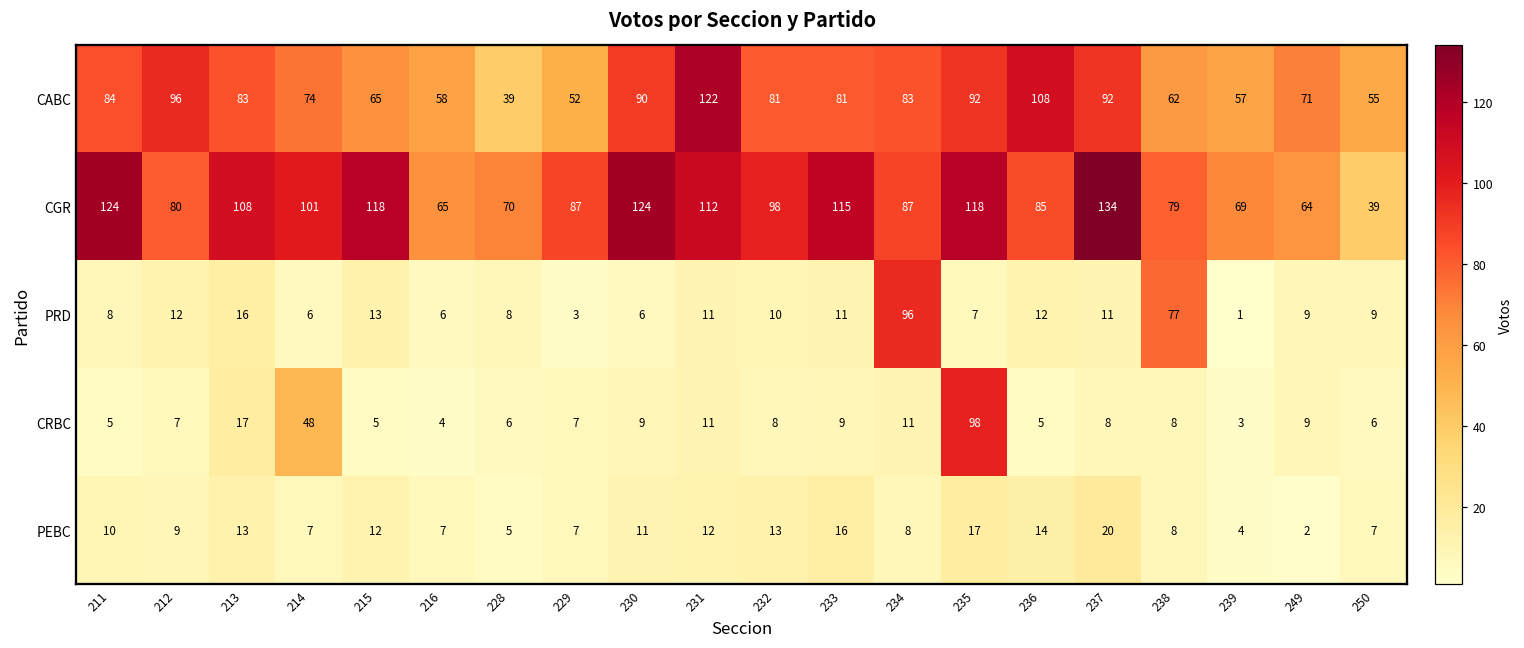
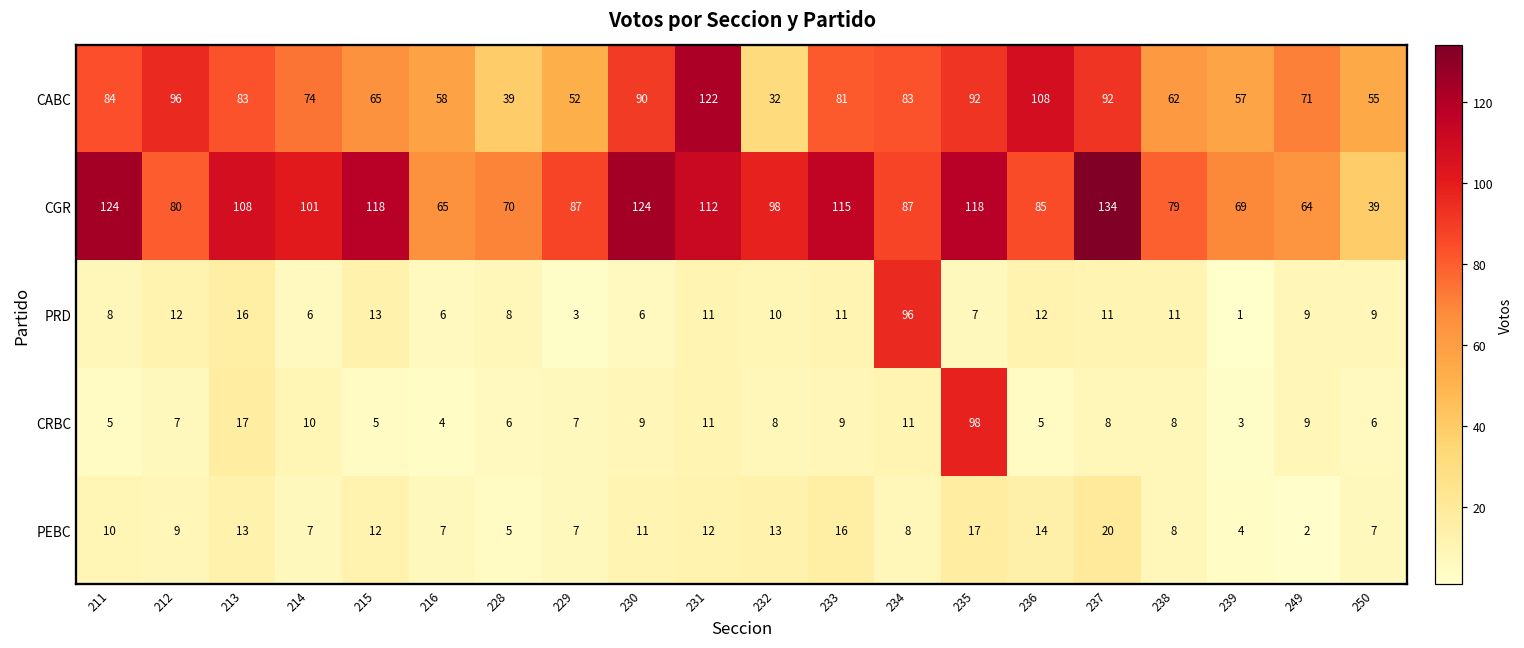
  {
    "CABC": {
      "211": 84,
      "212": 96,
      "213": 83,
      "214": 74,
      "215": 65,
      "216": 58,
      "228": 39,
      "229": 52,
      "230": 90,
      "231": 122,
-     "232": 81,
+     "232": 32,
      "233": 81,
      "234": 83,
      "235": 92,
      "236": 108,
      "237": 92,
      "238": 62,
      "239": 57,
      "249": 71,
      "250": 55
    },
    "CGR": {
      "211": 124,
      "212": 80,
      "213": 108,
      "214": 101,
      "215": 118,
      "216": 65,
      "228": 70,
      "229": 87,
      "230": 124,
      "231": 112,
      "232": 98,
      "233": 115,
      "234": 87,
      "235": 118,
      "236": 85,
      "237": 134,
      "238": 79,
      "239": 69,
      "249": 64,
      "250": 39
    },
    "PRD": {
      "211": 8,
      "212": 12,
      "213": 16,
      "214": 6,
      "215": 13,
      "216": 6,
      "228": 8,
      "229": 3,
      "230": 6,
      "231": 11,
      "232": 10,
      "233": 11,
      "234": 96,
      "235": 7,
      "236": 12,
      "237": 11,
-     "238": 77,
+     "238": 11,
      "239": 1,
      "249": 9,
      "250": 9
    },
    "CRBC": {
      "211": 5,
      "212": 7,
      "213": 17,
-     "214": 48,
+     "214": 10,
      "215": 5,
      "216": 4,
      "228": 6,
      "229": 7,
      "230": 9,
      "231": 11,
      "232": 8,
      "233": 9,
      "234": 11,
      "235": 98,
      "236": 5,
      "237": 8,
      "238": 8,
      "239": 3,
      "249": 9,
      "250": 6
    },
    "PEBC": {
      "211": 10,
      "212": 9,
      "213": 13,
      "214": 7,
      "215": 12,
      "216": 7,
      "228": 5,
      "229": 7,
      "230": 11,
      "231": 12,
      "232": 13,
      "233": 16,
      "234": 8,
      "235": 17,
      "236": 14,
      "237": 20,
      "238": 8,
      "239": 4,
      "249": 2,
      "250": 7
    }
  }
